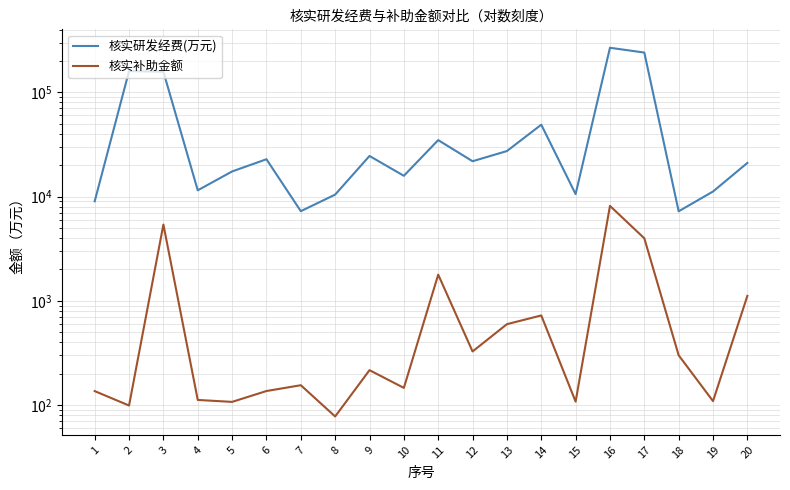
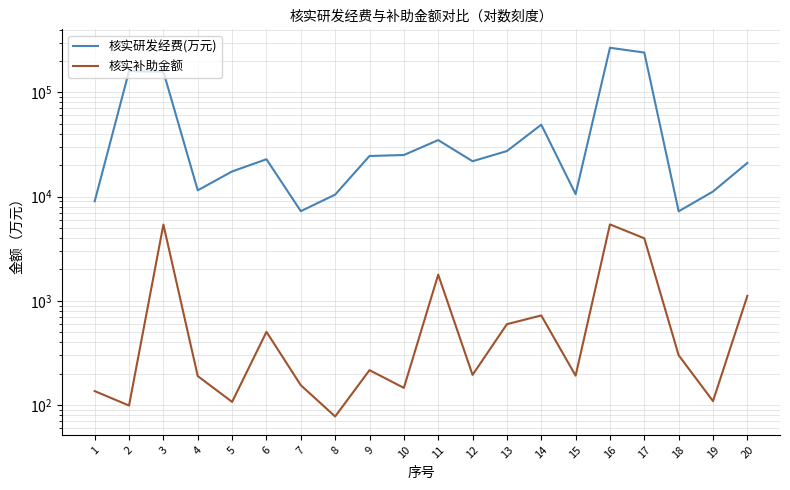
  {
    "核实研发经费(万元)": {
      "1": 9000,
      "4": 11000,
      "5": 17000,
      "6": 23000,
      "7": 7000,
      "8": 10000,
      "9": 25000,
-     "10": 16000,
+     "10": 25000,
      "11": 35000,
      "12": 22000,
      "13": 27000,
      "14": 50000,
      "15": 11000,
      "16": 270000,
      "17": 240000,
      "18": 7000,
      "19": 11000,
      "20": 21000
    },
    "核实补助金额": {
      "1": 140,
      "2": 100,
      "3": 5000,
-     "4": 110,
+     "4": 190,
      "5": 110,
-     "6": 140,
+     "6": 500,
      "7": 150,
      "8": 80,
      "9": 220,
      "10": 150,
      "11": 1800,
-     "12": 330,
+     "12": 190,
      "13": 600,
      "14": 700,
-     "15": 110,
-     "16": 8000,
+     "15": 190,
+     "16": 5000,
      "17": 4000,
      "18": 300,
      "19": 110,
      "20": 1100
    }
  }
